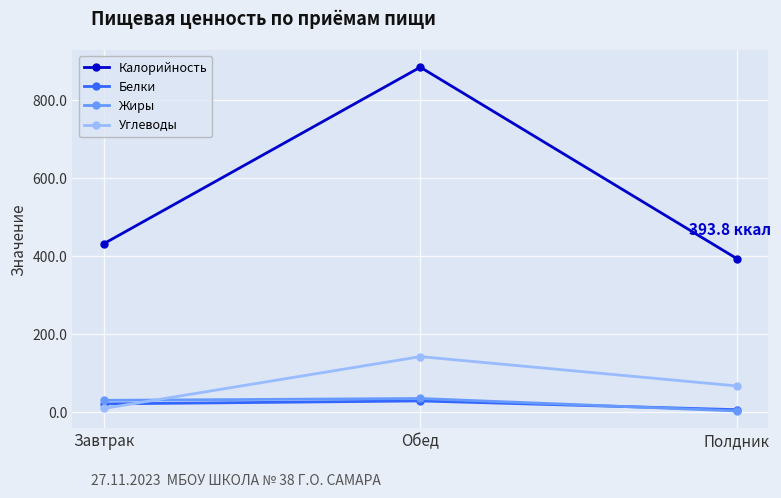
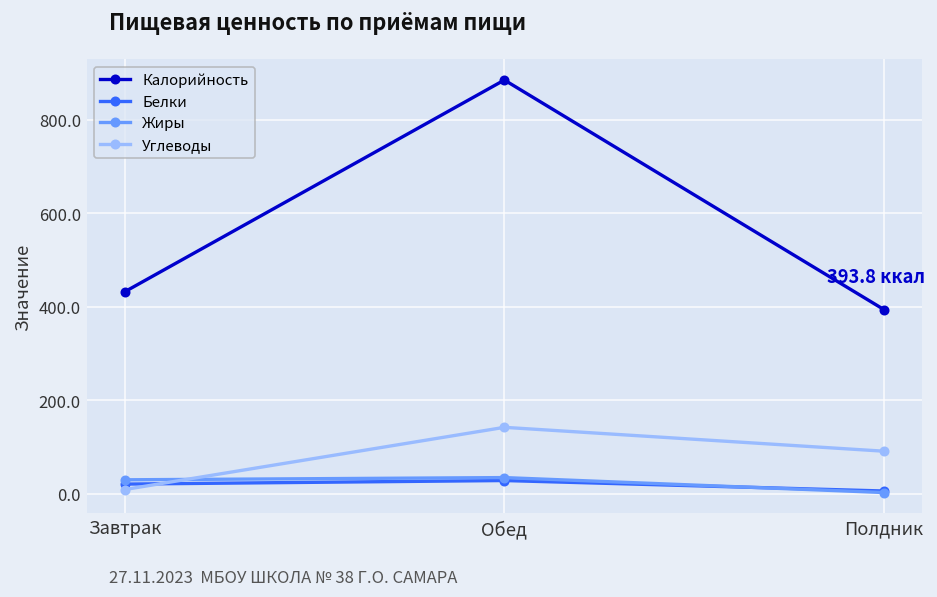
  {
    "Калорийность": {
      "Полдник": 393.8
    },
    "Белки": {
      "Завтрак": 20
    },
    "Жиры": {
      "Завтрак": 30
    },
    "Углеводы": {
      "Завтрак": 10,
      "Обед": 140,
-     "Полдник": 70
+     "Полдник": 90
    }
  }
